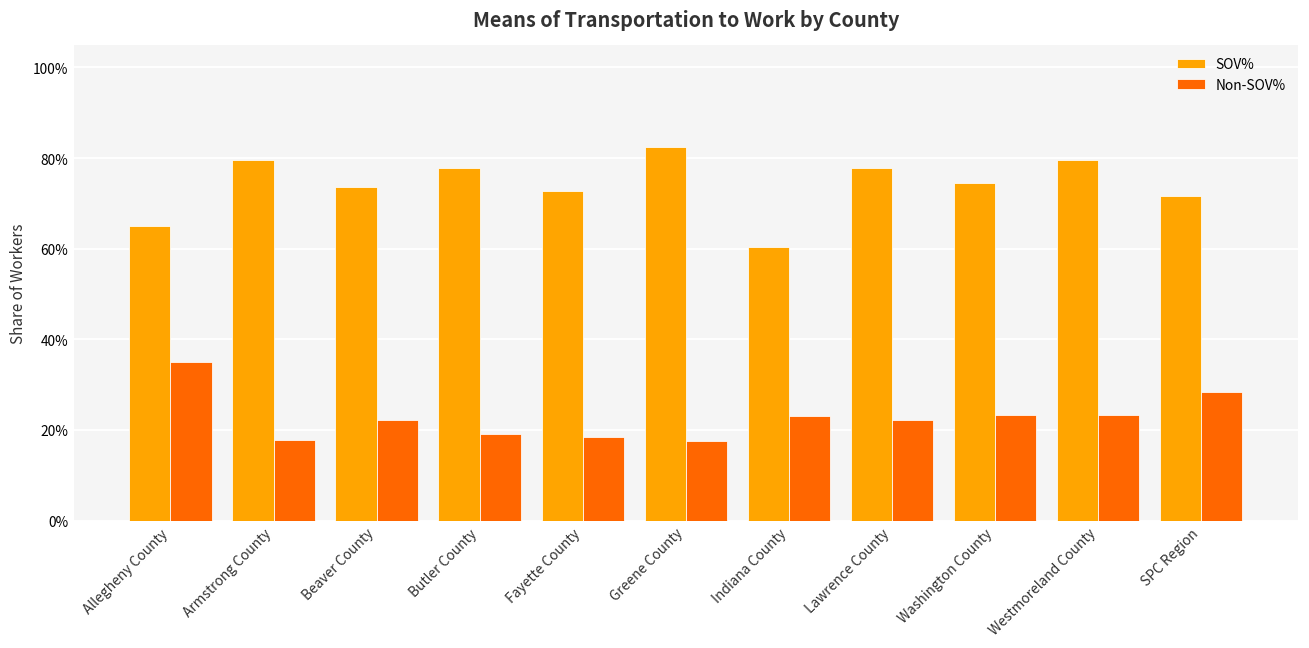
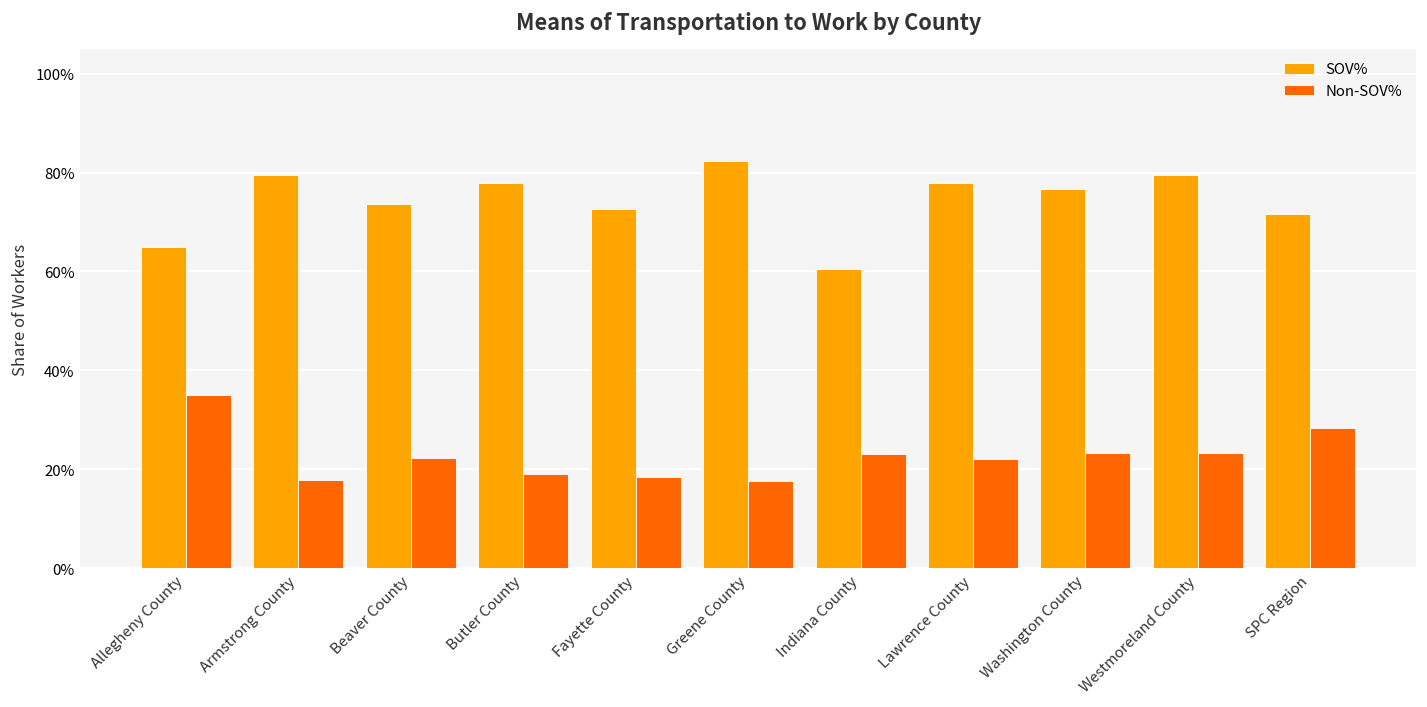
  {
    "SOV%": {
      "Allegheny County": "65%",
      "Armstrong County": "80%",
      "Beaver County": "74%",
      "Butler County": "78%",
      "Fayette County": "73%",
      "Greene County": "82%",
      "Indiana County": "60%",
      "Lawrence County": "78%",
-     "Washington County": "75%",
+     "Washington County": "77%",
      "Westmoreland County": "80%",
      "SPC Region": "72%"
    },
    "Non-SOV%": {
      "Allegheny County": "35%",
      "Armstrong County": "18%",
      "Beaver County": "22%",
      "Butler County": "19%",
      "Fayette County": "19%",
      "Greene County": "18%",
      "Indiana County": "23%",
      "Lawrence County": "22%",
      "Washington County": "23%",
      "Westmoreland County": "23%",
      "SPC Region": "28%"
    }
  }
